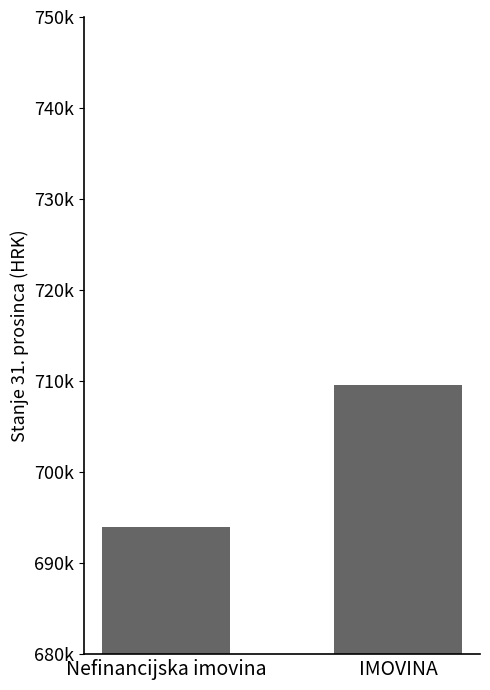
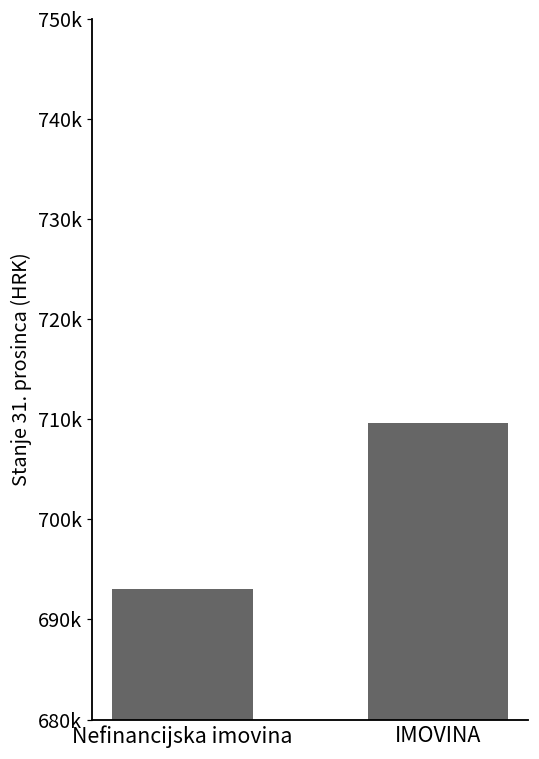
  {
-   "Nefinancijska imovina": 694000,
+   "Nefinancijska imovina": 693000,
    "IMOVINA": 710000
  }
